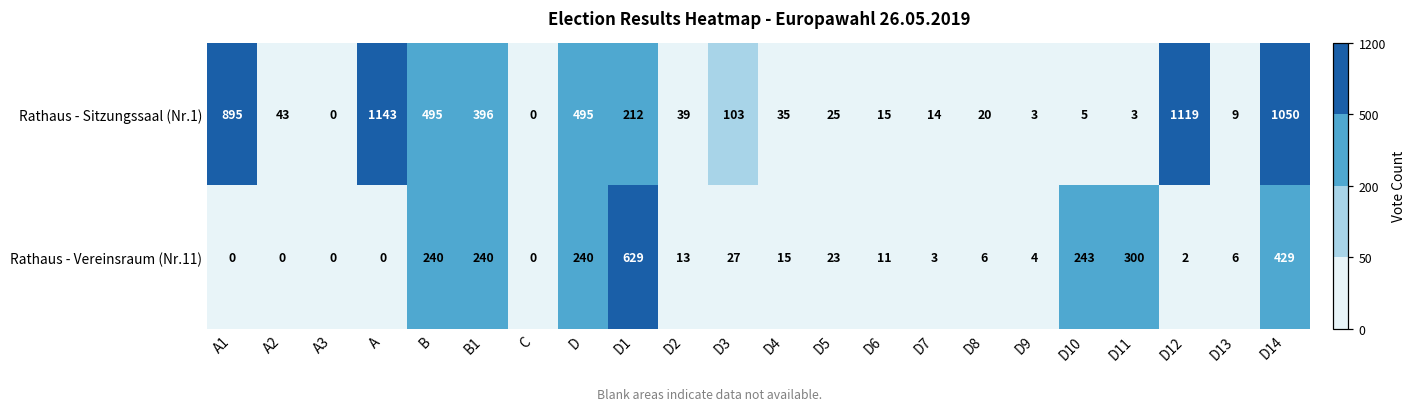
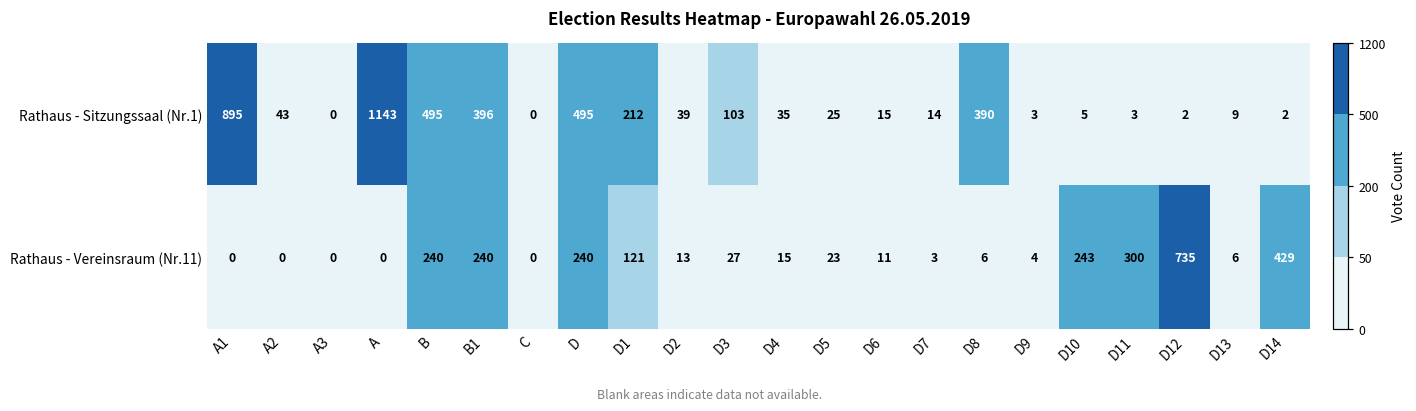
  {
    "Rathaus - Sitzungssaal (Nr.1)": {
      "A1": 895,
      "A2": 43,
      "A3": 0,
      "A": 1143,
      "B": 495,
      "B1": 396,
      "C": 0,
      "D": 495,
      "D1": 212,
      "D2": 39,
      "D3": 103,
      "D4": 35,
      "D5": 25,
      "D6": 15,
      "D7": 14,
-     "D8": 20,
+     "D8": 390,
      "D9": 3,
      "D10": 5,
      "D11": 3,
-     "D12": 1119,
+     "D12": 2,
      "D13": 9,
-     "D14": 1050
+     "D14": 2
    },
    "Rathaus - Vereinsraum (Nr.11)": {
      "A1": 0,
      "A2": 0,
      "A3": 0,
      "A": 0,
      "B": 240,
      "B1": 240,
      "C": 0,
      "D": 240,
-     "D1": 629,
+     "D1": 121,
      "D2": 13,
      "D3": 27,
      "D4": 15,
      "D5": 23,
      "D6": 11,
      "D7": 3,
      "D8": 6,
      "D9": 4,
      "D10": 243,
      "D11": 300,
-     "D12": 2,
+     "D12": 735,
      "D13": 6,
      "D14": 429
    }
  }
